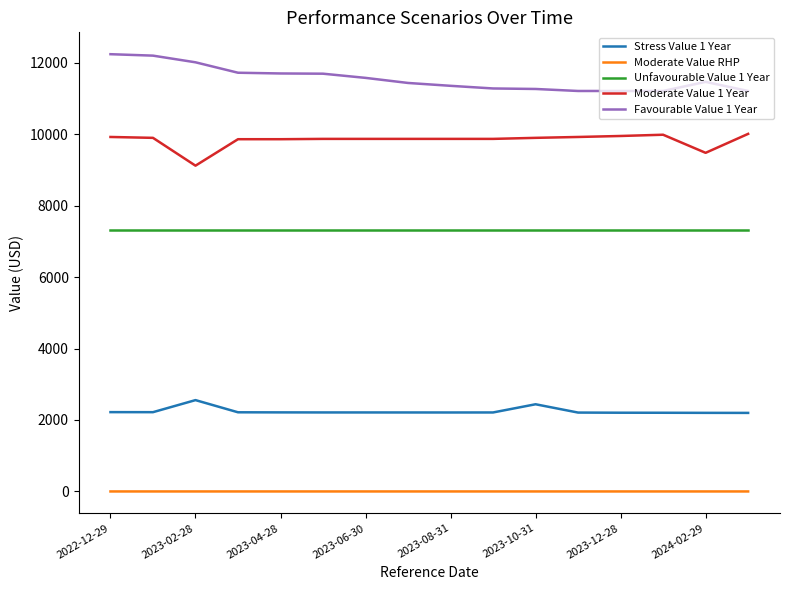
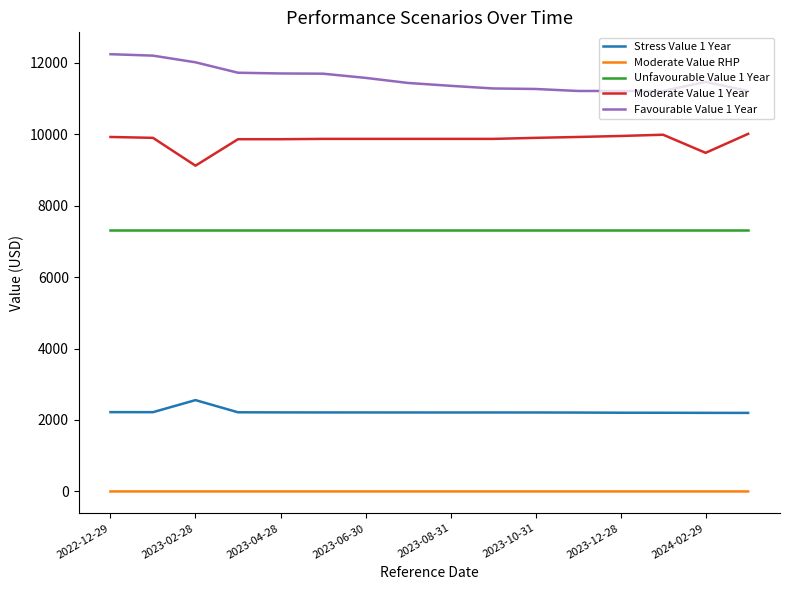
  {
    "Stress Value 1 Year": {
      "2022-12-29": 2200,
      "2023-02-28": 2600,
      "2023-04-28": 2200,
      "2023-06-30": 2200,
      "2023-08-31": 2200,
-     "2023-10-31": 2400,
+     "2023-10-31": 2200,
      "2023-12-28": 2200,
      "2024-02-29": 2200
    },
    "Moderate Value RHP": {
      "2022-12-29": 0,
      "2023-02-28": 0,
      "2023-04-28": 0,
      "2023-06-30": 0,
      "2023-08-31": 0,
      "2023-10-31": 0,
      "2023-12-28": 0,
      "2024-02-29": 0
    },
    "Unfavourable Value 1 Year": {
      "2022-12-29": 7300,
      "2023-02-28": 7300,
      "2023-04-28": 7300,
      "2023-06-30": 7300,
      "2023-08-31": 7300,
      "2023-10-31": 7300,
      "2023-12-28": 7300,
      "2024-02-29": 7300
    },
    "Moderate Value 1 Year": {
      "2022-12-29": 9900,
      "2023-02-28": 9100,
      "2023-04-28": 9900,
      "2023-06-30": 9900,
      "2023-08-31": 9900,
      "2023-10-31": 9900,
      "2023-12-28": 9900,
      "2024-02-29": 9500
    },
    "Favourable Value 1 Year": {
      "2022-12-29": 12200,
      "2023-02-28": 12000,
      "2023-04-28": 11700,
      "2023-06-30": 11600,
      "2023-08-31": 11400,
      "2023-10-31": 11300
    }
  }
